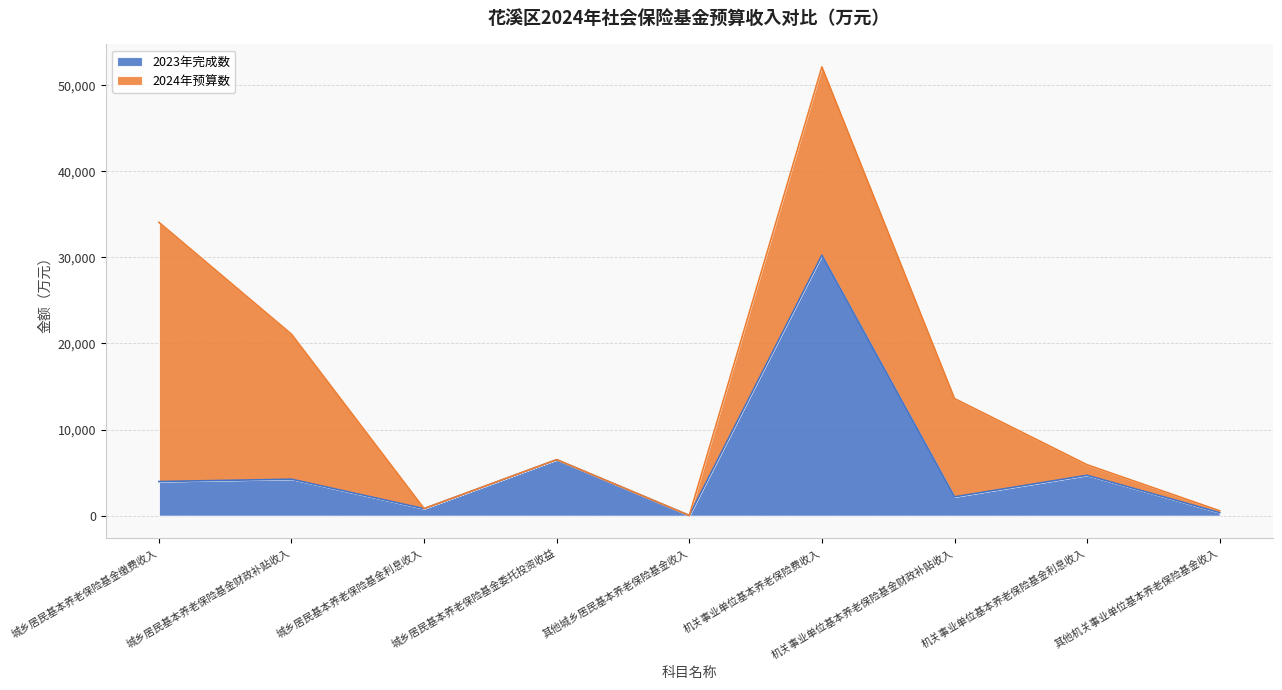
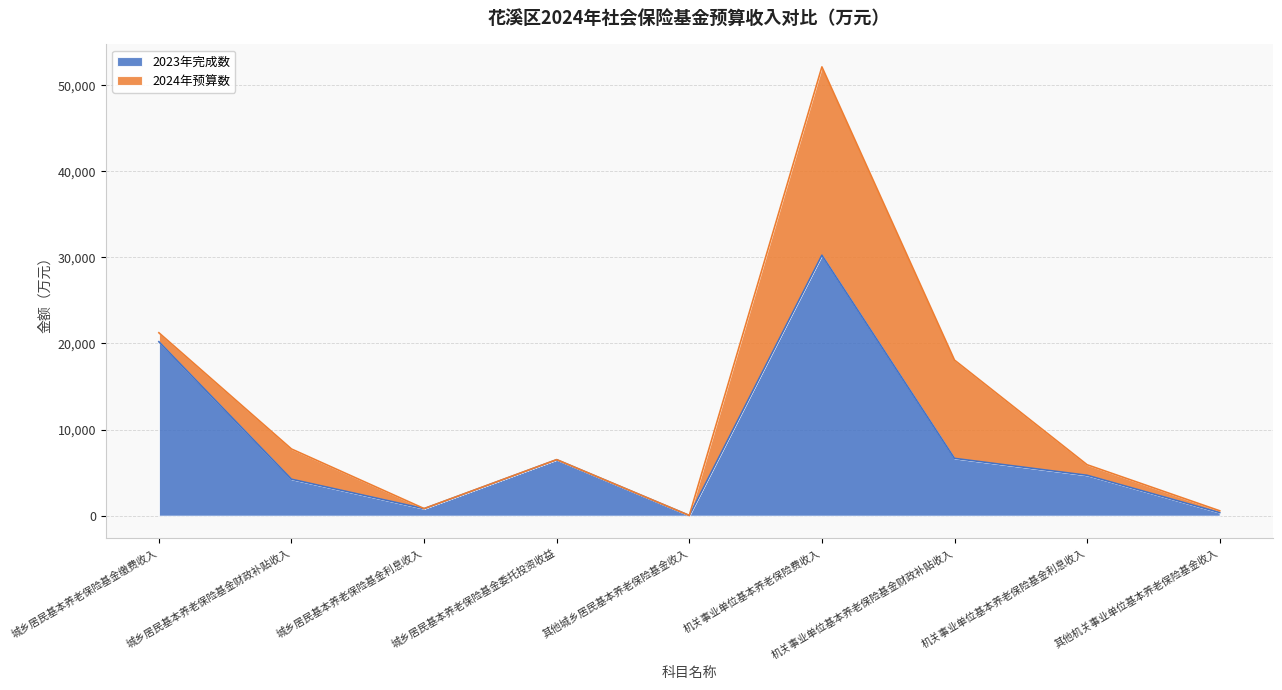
  {
    "2023年完成数": {
-     "城乡居民基本养老保险基金缴费收入": "4,000",
+     "城乡居民基本养老保险基金缴费收入": "20,000",
      "城乡居民基本养老保险基金财政补贴收入": "4,000",
      "机关事业单位基本养老保险费收入": "30,000",
-     "机关事业单位基本养老保险基金财政补贴收入": "2,000",
+     "机关事业单位基本养老保险基金财政补贴收入": "7,000",
      "机关事业单位基本养老保险基金利息收入": "5,000"
    },
    "2024年预算数": {
-     "城乡居民基本养老保险基金缴费收入": "30,000",
-     "城乡居民基本养老保险基金财政补贴收入": "17,000",
+     "城乡居民基本养老保险基金缴费收入": "1,000",
+     "城乡居民基本养老保险基金财政补贴收入": "4,000",
      "机关事业单位基本养老保险费收入": "22,000",
      "机关事业单位基本养老保险基金财政补贴收入": "11,000",
      "机关事业单位基本养老保险基金利息收入": "1,000"
    }
  }
